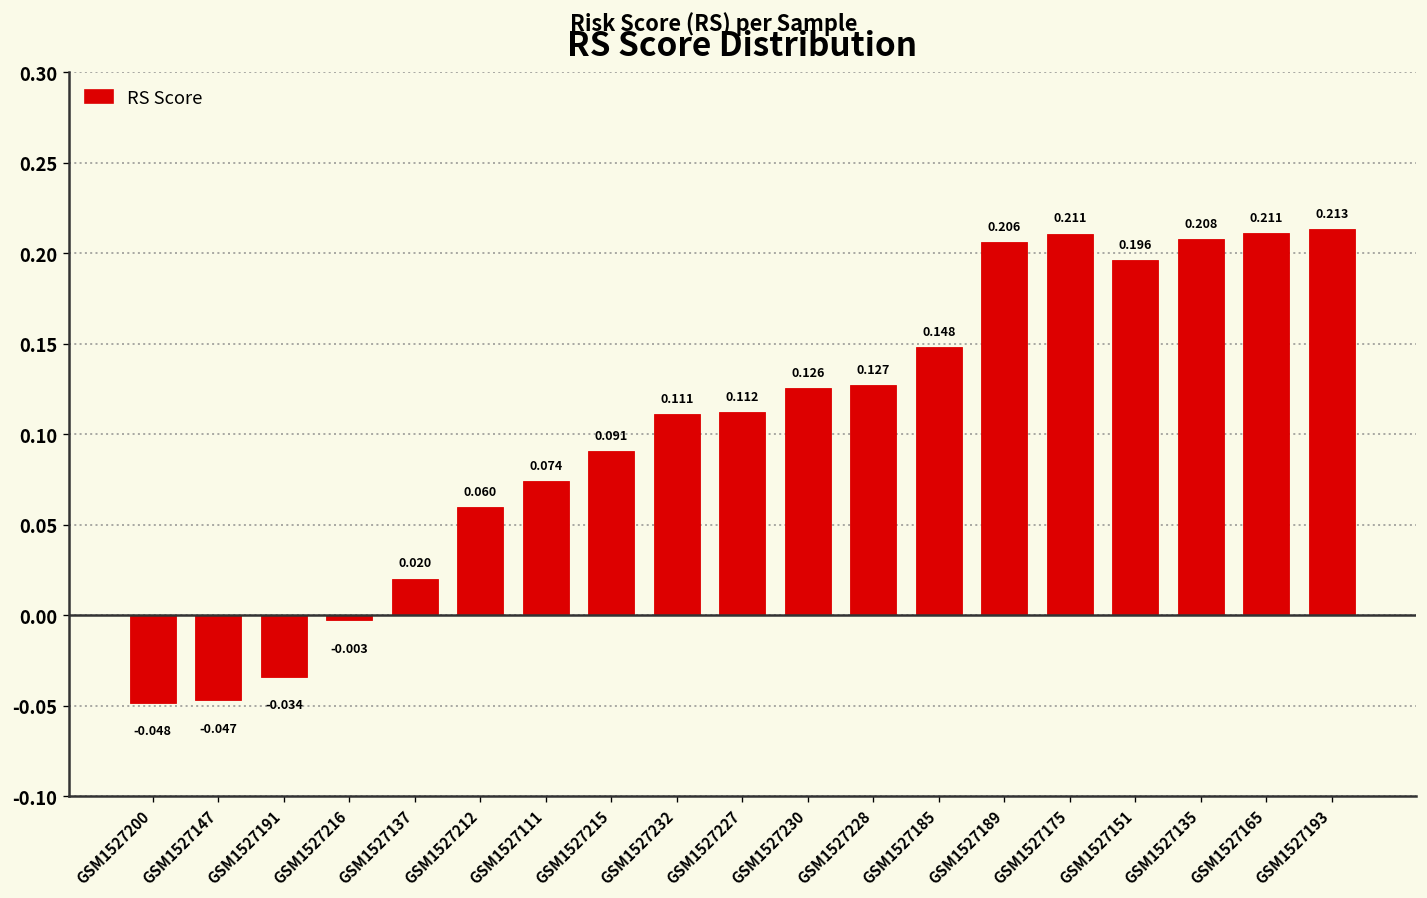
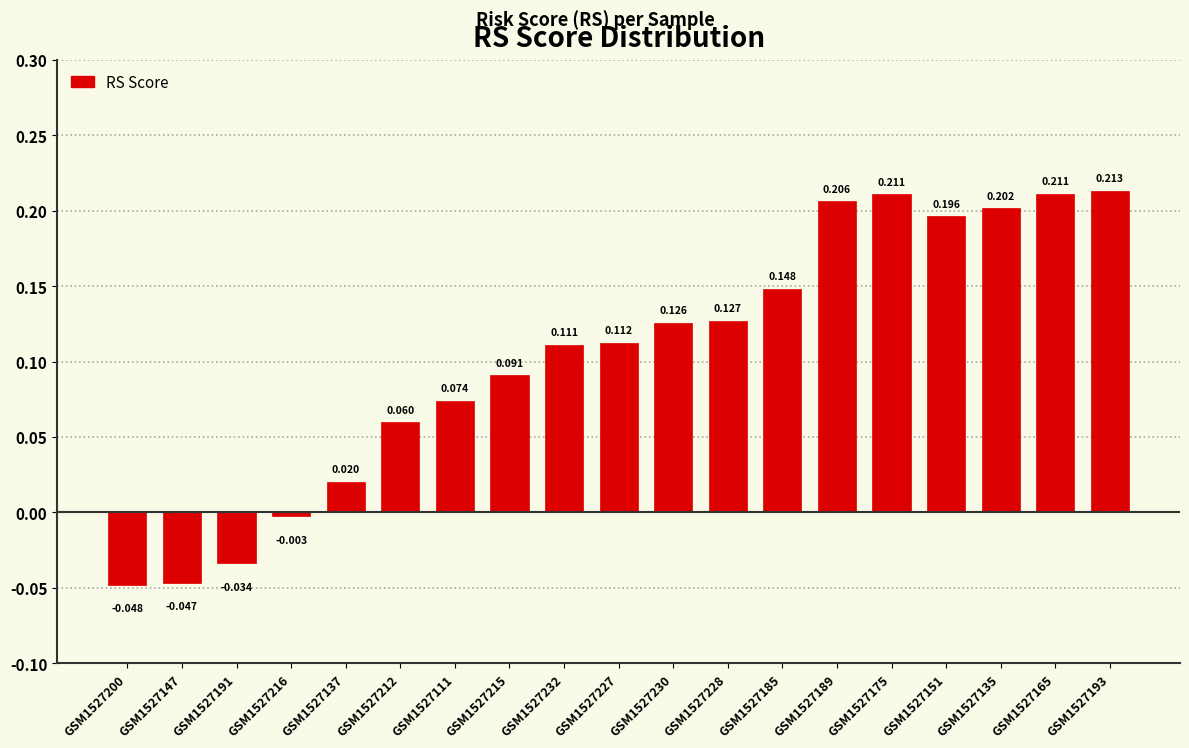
  {
    "GSM1527200": -0.048,
    "GSM1527147": -0.047,
    "GSM1527191": -0.034,
    "GSM1527216": -0.003,
    "GSM1527137": 0.020,
    "GSM1527212": 0.060,
    "GSM1527111": 0.074,
    "GSM1527215": 0.091,
    "GSM1527232": 0.111,
    "GSM1527227": 0.112,
    "GSM1527230": 0.126,
    "GSM1527228": 0.127,
    "GSM1527185": 0.148,
    "GSM1527189": 0.206,
    "GSM1527175": 0.211,
    "GSM1527151": 0.196,
-   "GSM1527135": 0.208,
+   "GSM1527135": 0.202,
    "GSM1527165": 0.211,
    "GSM1527193": 0.213
  }
